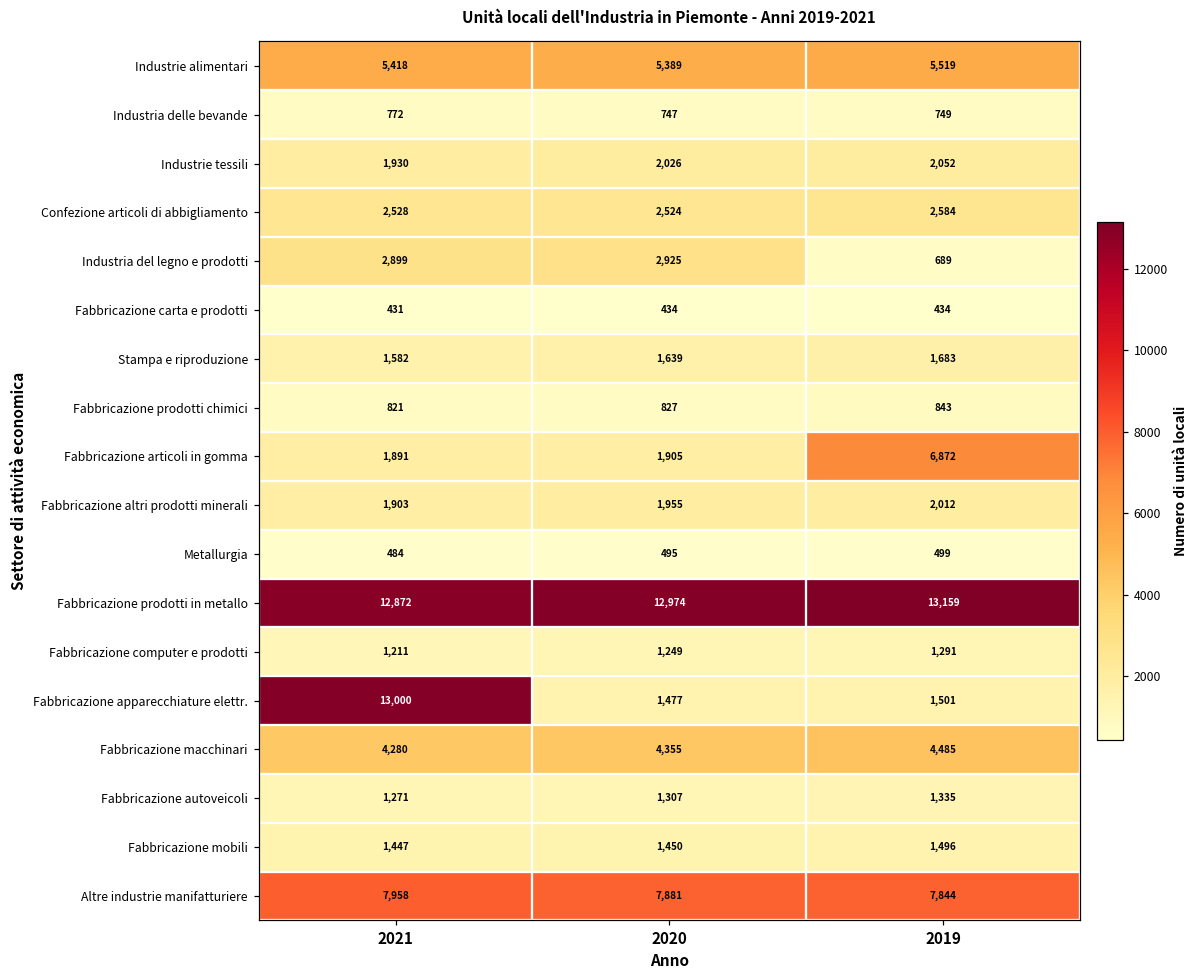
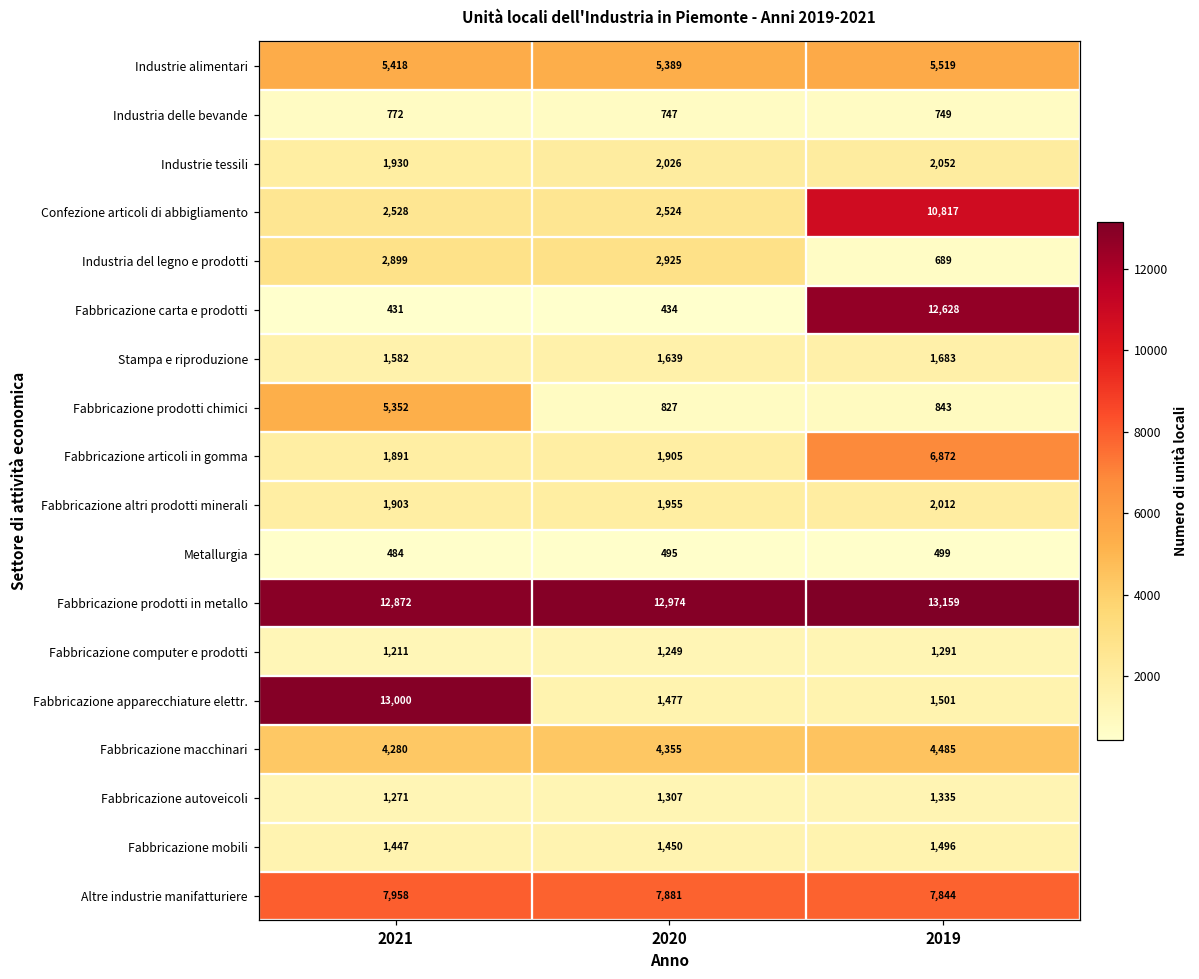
  {
    "Industrie alimentari": {
      "2021": "5,418",
      "2020": "5,389",
      "2019": "5,519"
    },
    "Industria delle bevande": {
      "2021": "772",
      "2020": "747",
      "2019": "749"
    },
    "Industrie tessili": {
      "2021": "1,930",
      "2020": "2,026",
      "2019": "2,052"
    },
    "Confezione articoli di abbigliamento": {
      "2021": "2,528",
      "2020": "2,524",
-     "2019": "2,584"
+     "2019": "10,817"
    },
    "Industria del legno e prodotti": {
      "2021": "2,899",
      "2020": "2,925",
      "2019": "689"
    },
    "Fabbricazione carta e prodotti": {
      "2021": "431",
      "2020": "434",
-     "2019": "434"
+     "2019": "12,628"
    },
    "Stampa e riproduzione": {
      "2021": "1,582",
      "2020": "1,639",
      "2019": "1,683"
    },
    "Fabbricazione prodotti chimici": {
-     "2021": "821",
+     "2021": "5,352",
      "2020": "827",
      "2019": "843"
    },
    "Fabbricazione articoli in gomma": {
      "2021": "1,891",
      "2020": "1,905",
      "2019": "6,872"
    },
    "Fabbricazione altri prodotti minerali": {
      "2021": "1,903",
      "2020": "1,955",
      "2019": "2,012"
    },
    "Metallurgia": {
      "2021": "484",
      "2020": "495",
      "2019": "499"
    },
    "Fabbricazione prodotti in metallo": {
      "2021": "12,872",
      "2020": "12,974",
      "2019": "13,159"
    },
    "Fabbricazione computer e prodotti": {
      "2021": "1,211",
      "2020": "1,249",
      "2019": "1,291"
    },
    "Fabbricazione apparecchiature elettr.": {
      "2021": "13,000",
      "2020": "1,477",
      "2019": "1,501"
    },
    "Fabbricazione macchinari": {
      "2021": "4,280",
      "2020": "4,355",
      "2019": "4,485"
    },
    "Fabbricazione autoveicoli": {
      "2021": "1,271",
      "2020": "1,307",
      "2019": "1,335"
    },
    "Fabbricazione mobili": {
      "2021": "1,447",
      "2020": "1,450",
      "2019": "1,496"
    },
    "Altre industrie manifatturiere": {
      "2021": "7,958",
      "2020": "7,881",
      "2019": "7,844"
    }
  }
